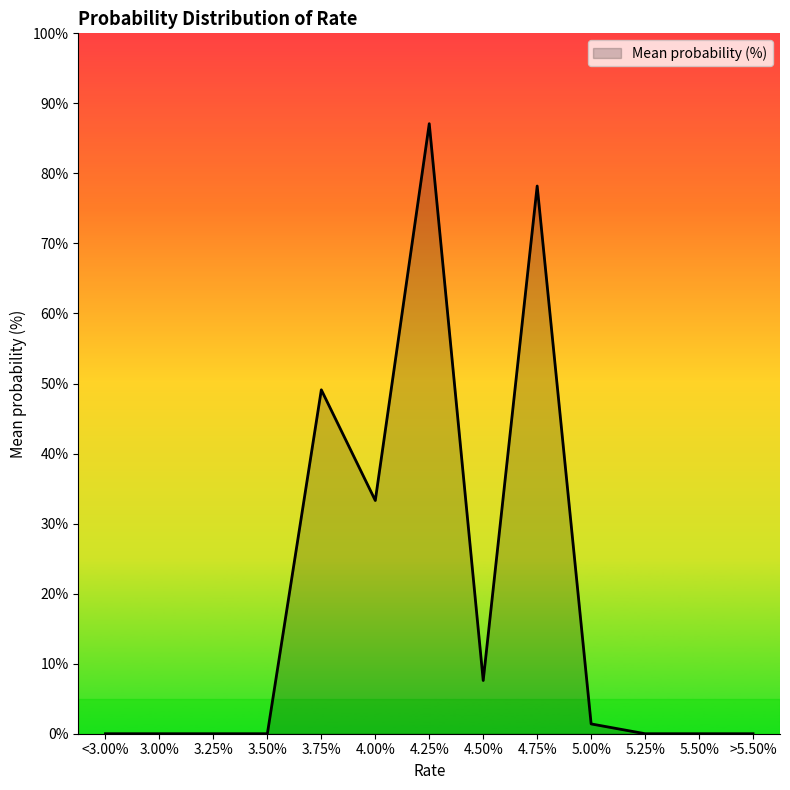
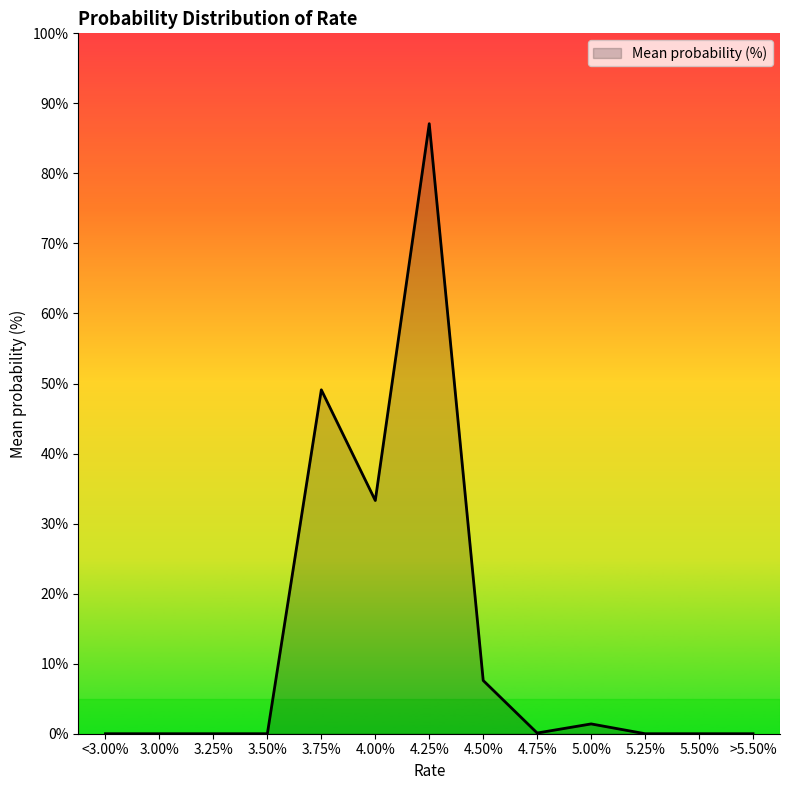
  {
    "<3.00%": "0%",
    "3.00%": "0%",
    "3.25%": "0%",
    "3.50%": "0%",
    "3.75%": "49%",
    "4.00%": "33%",
    "4.25%": "87%",
    "4.50%": "8%",
-   "4.75%": "78%",
+   "4.75%": "0%",
    "5.00%": "1%",
    "5.25%": "0%",
    "5.50%": "0%",
    ">5.50%": "0%"
  }
